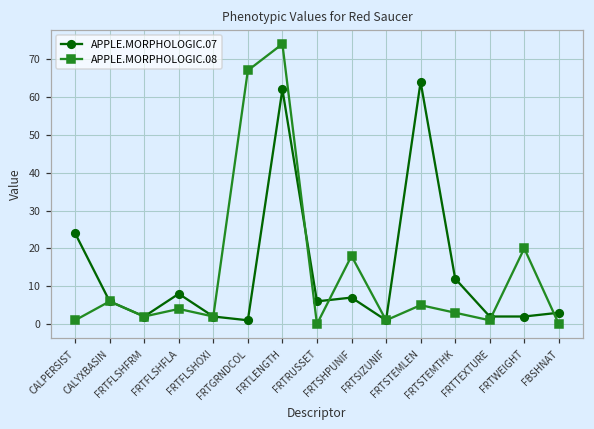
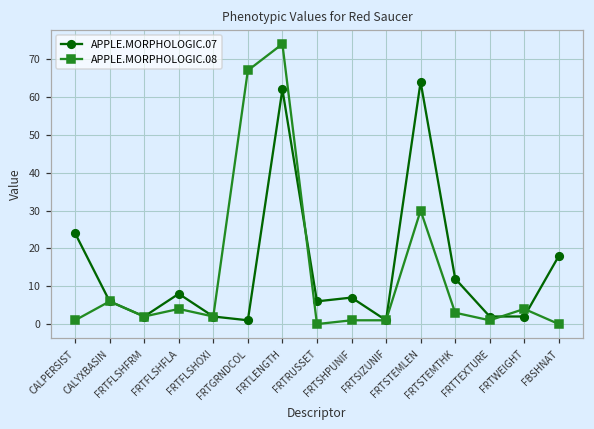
  {
    "APPLE.MORPHOLOGIC.07": {
      "CALPERSIST": 24,
      "FRTFLSHFLA": 8,
      "FRTGRNDCOL": 1,
      "FRTLENGTH": 62,
      "FRTRUSSET": 6,
      "FRTSHPUNIF": 7,
      "FRTSTEMLEN": 64,
      "FRTSTEMTHK": 12,
      "FRTTEXTURE": 2,
      "FRTWEIGHT": 2,
-     "FBSHNAT": 3
+     "FBSHNAT": 18
    },
    "APPLE.MORPHOLOGIC.08": {
      "CALPERSIST": 1,
      "FRTFLSHFLA": 4,
      "FRTGRNDCOL": 67,
      "FRTLENGTH": 74,
      "FRTRUSSET": 0,
-     "FRTSHPUNIF": 18,
-     "FRTSTEMLEN": 5,
+     "FRTSHPUNIF": 1,
+     "FRTSTEMLEN": 30,
      "FRTSTEMTHK": 3,
      "FRTTEXTURE": 1,
-     "FRTWEIGHT": 20,
+     "FRTWEIGHT": 4,
      "FBSHNAT": 0
    }
  }
